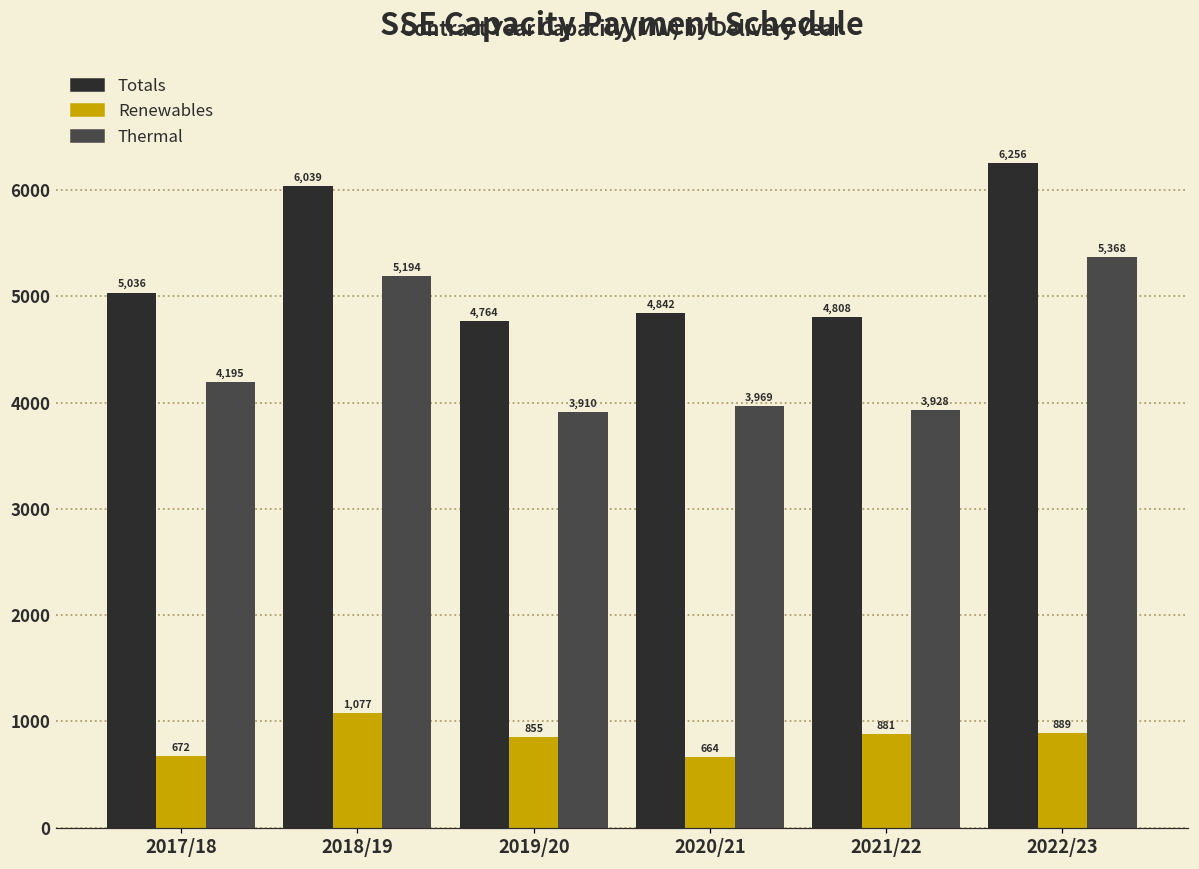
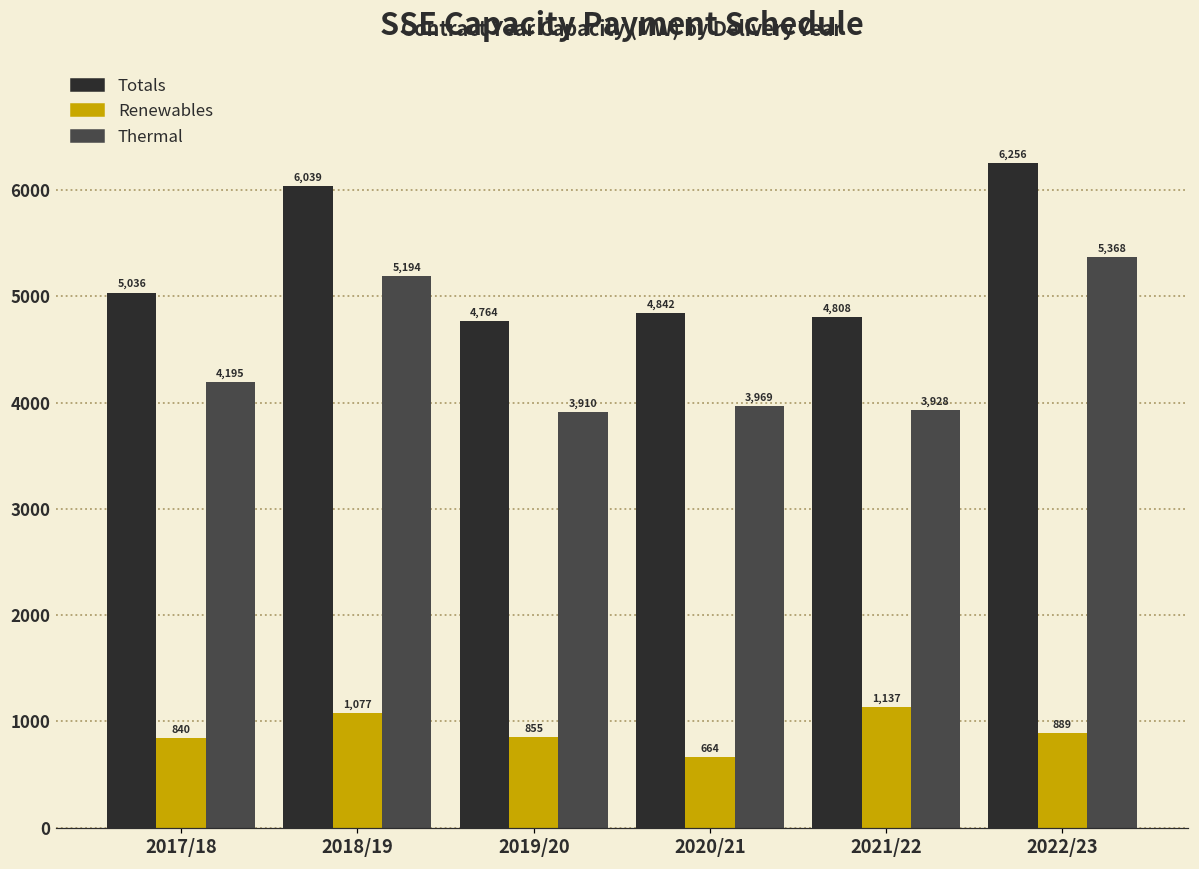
  {
    "Renewables": {
-     "2017/18": "672",
+     "2017/18": "840",
      "2018/19": "1,077",
      "2019/20": "855",
      "2020/21": "664",
-     "2021/22": "881",
+     "2021/22": "1,137",
      "2022/23": "889"
    }
  }
